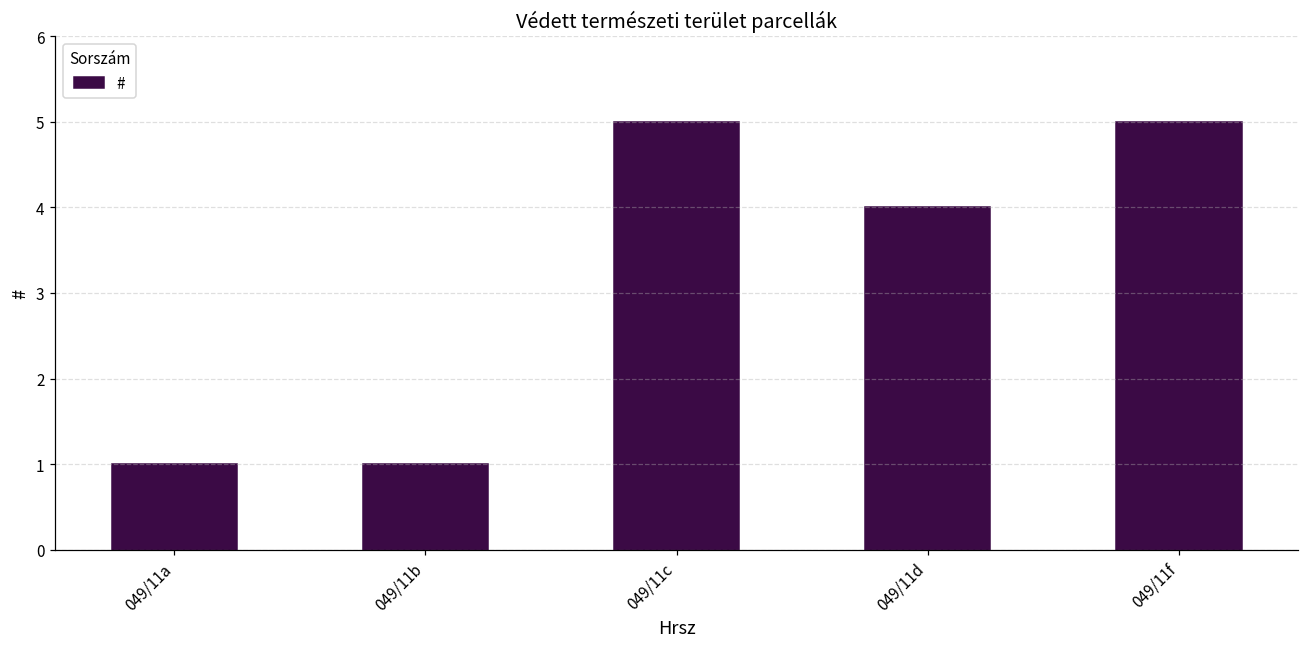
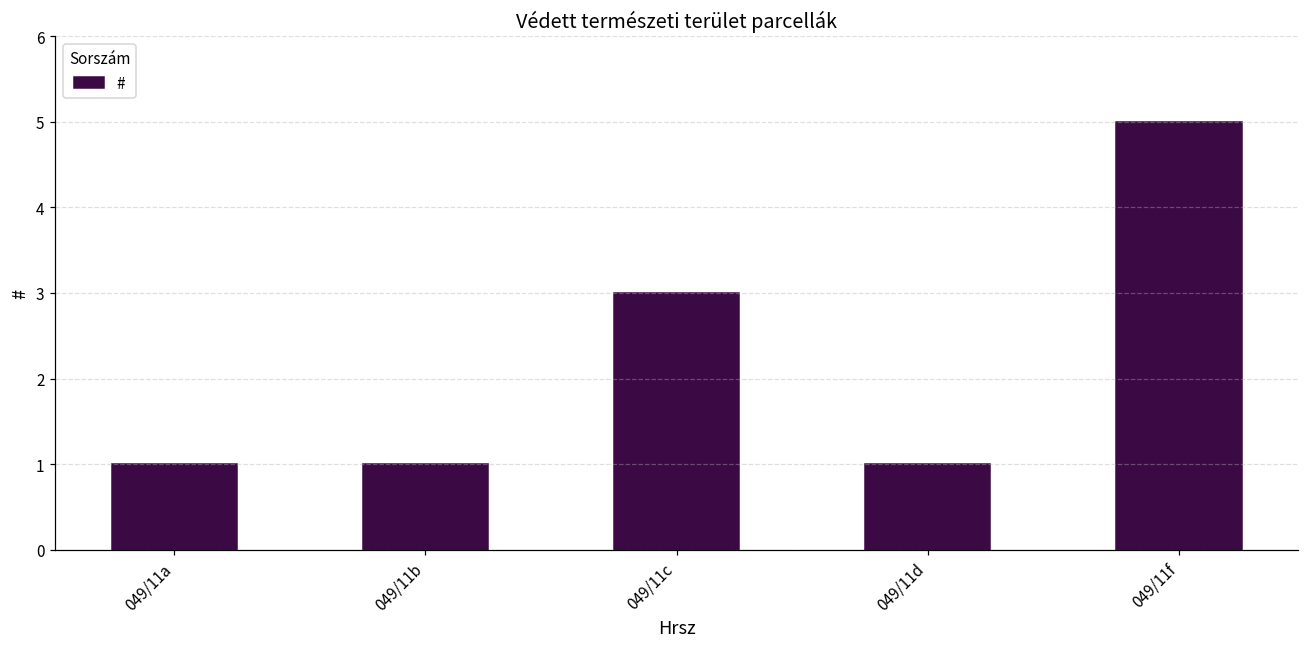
  {
    "049/11a": 1,
    "049/11b": 1,
-   "049/11c": 5,
-   "049/11d": 4,
+   "049/11c": 3,
+   "049/11d": 1,
    "049/11f": 5
  }
